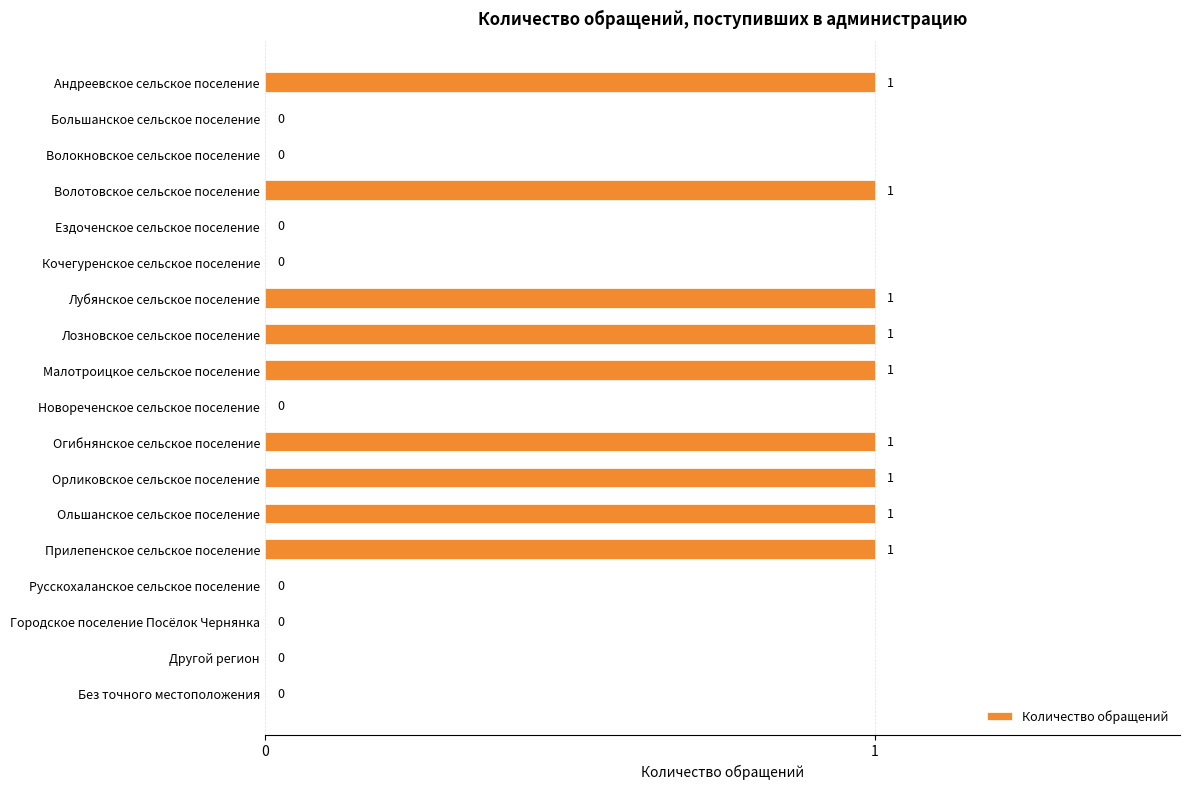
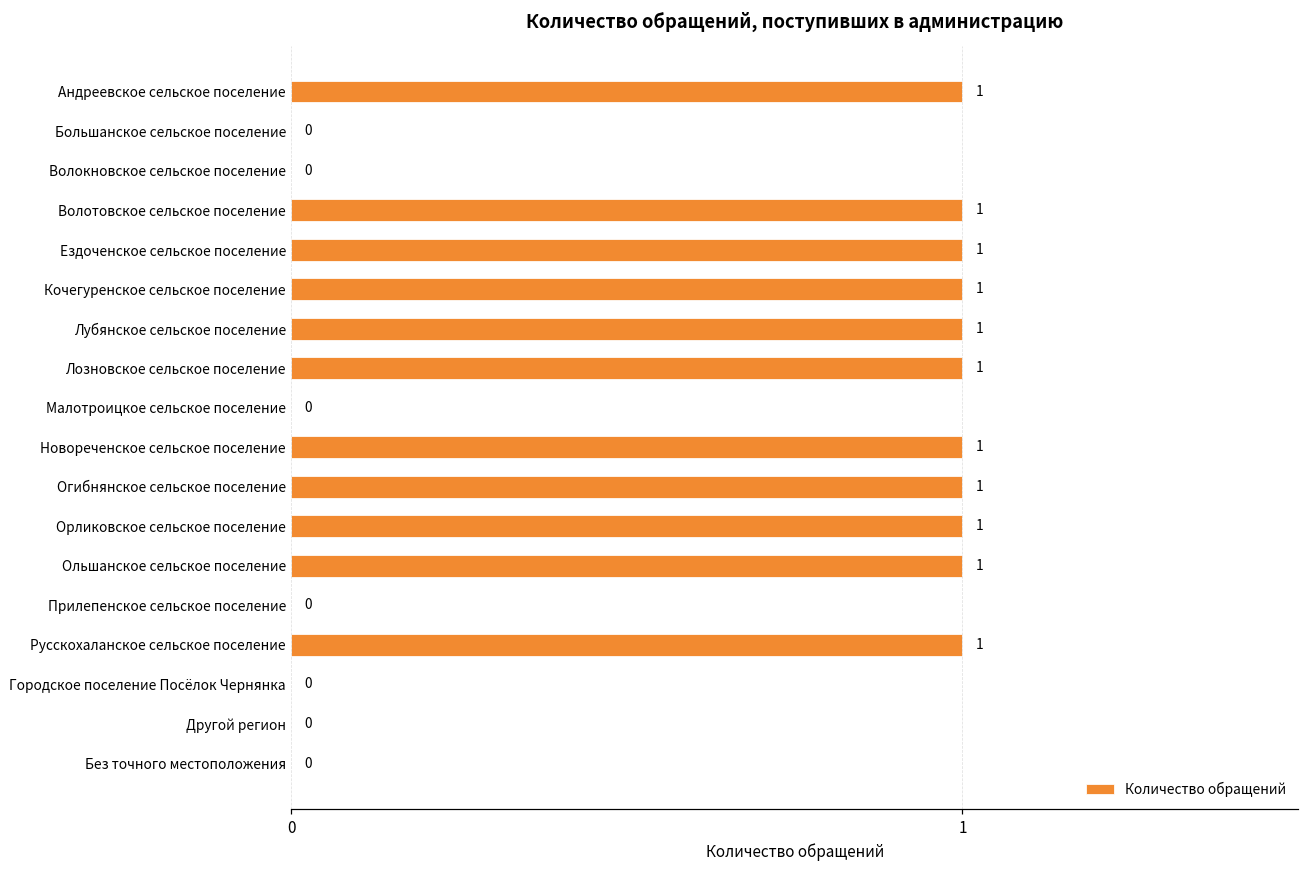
  {
    "Андреевское сельское поселение": 1,
    "Большанское сельское поселение": 0,
    "Волокновское сельское поселение": 0,
    "Волотовское сельское поселение": 1,
-   "Ездоченское сельское поселение": 0,
-   "Кочегуренское сельское поселение": 0,
+   "Ездоченское сельское поселение": 1,
+   "Кочегуренское сельское поселение": 1,
    "Лубянское сельское поселение": 1,
    "Лозновское сельское поселение": 1,
-   "Малотроицкое сельское поселение": 1,
-   "Новореченское сельское поселение": 0,
+   "Малотроицкое сельское поселение": 0,
+   "Новореченское сельское поселение": 1,
    "Огибнянское сельское поселение": 1,
    "Орликовское сельское поселение": 1,
    "Ольшанское сельское поселение": 1,
-   "Прилепенское сельское поселение": 1,
-   "Русскохаланское сельское поселение": 0,
+   "Прилепенское сельское поселение": 0,
+   "Русскохаланское сельское поселение": 1,
    "Городское поселение Посёлок Чернянка": 0,
    "Другой регион": 0,
    "Без точного местоположения": 0
  }
